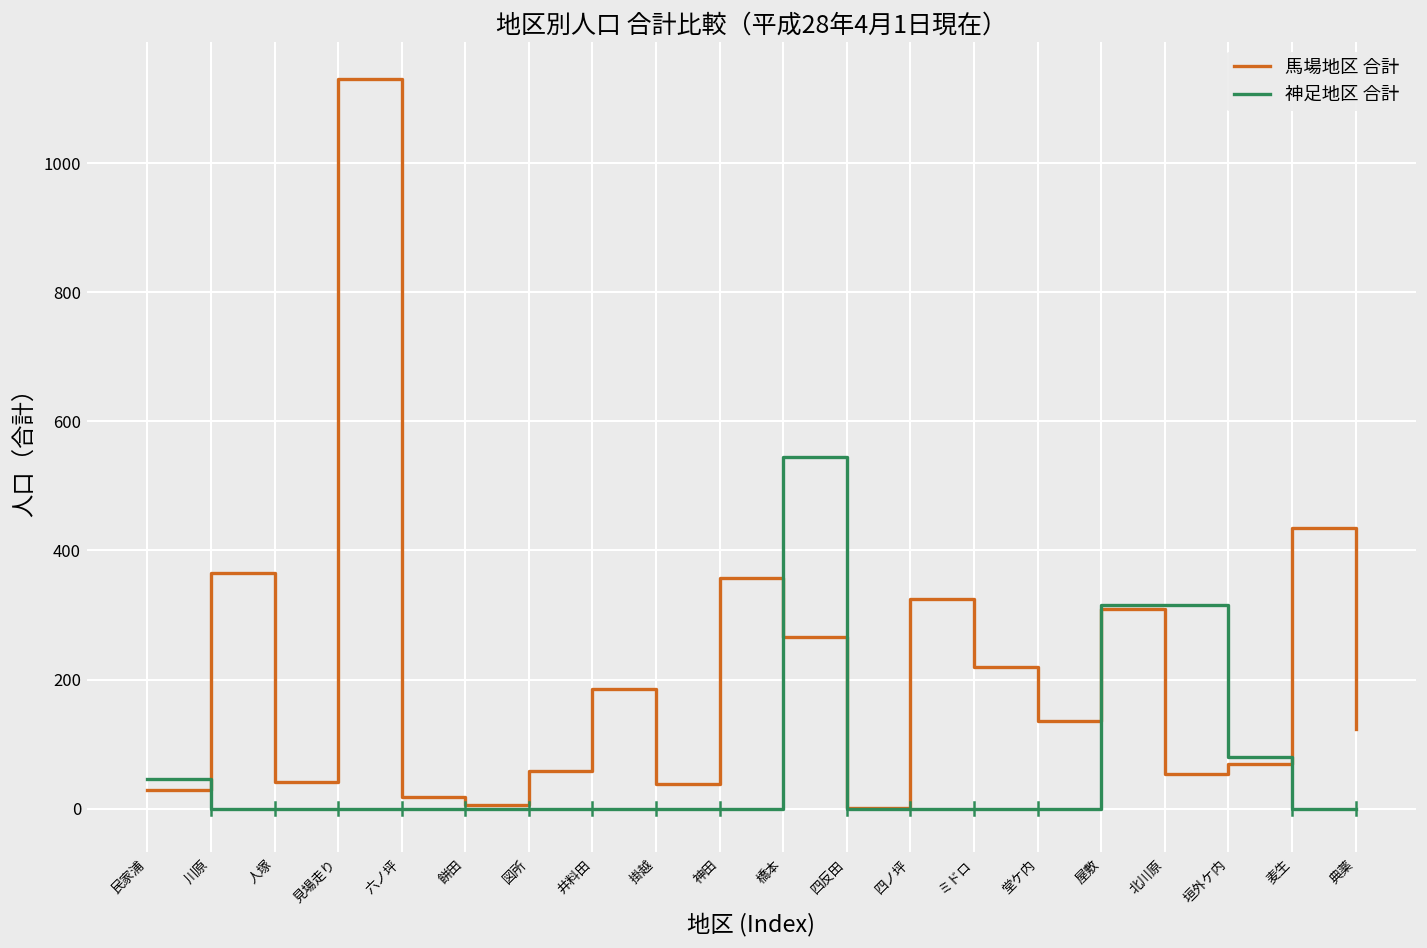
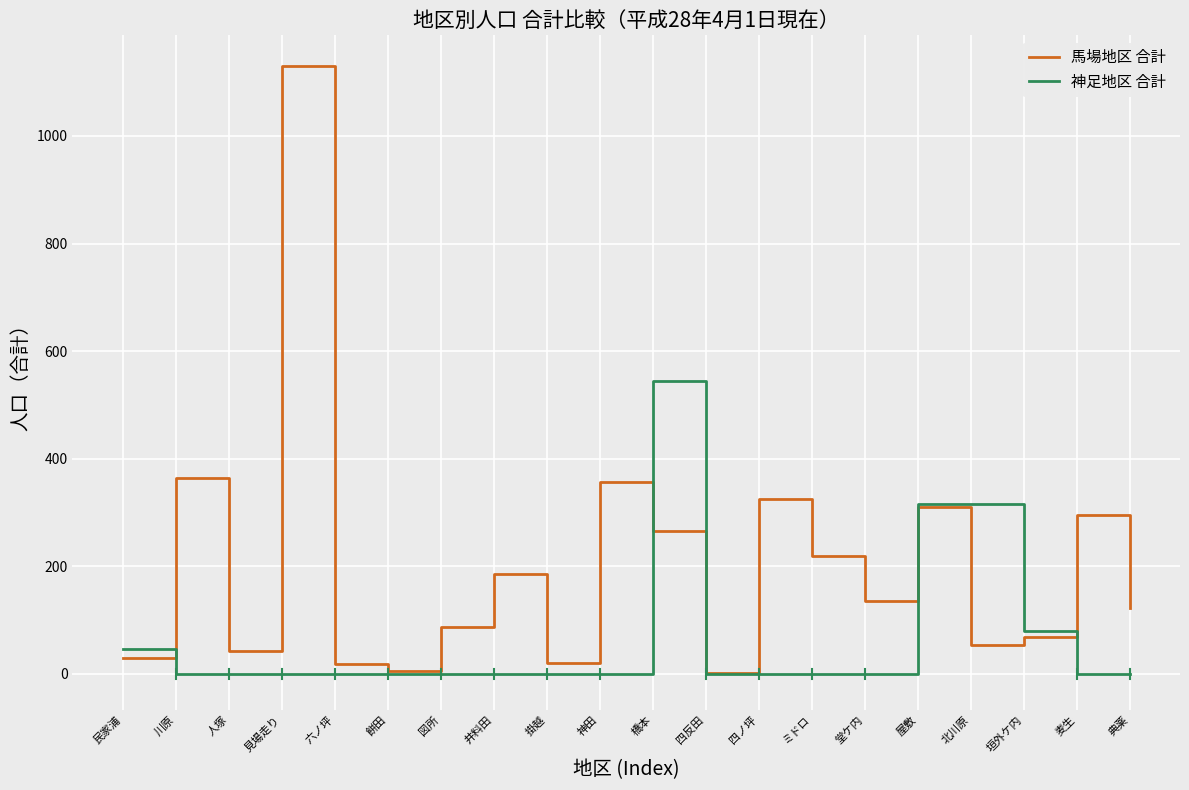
  {
    "馬場地区 合計": {
      "民家浦": 30,
      "川原": 370,
      "人塚": 40,
      "見場走り": 1130,
      "六ノ坪": 20,
-     "図所": 60,
+     "図所": 90,
      "井料田": 190,
-     "掛越": 40,
+     "掛越": 20,
      "神田": 360,
      "橋本": 270,
      "四ノ坪": 330,
      "ミドロ": 220,
      "堂ケ内": 140,
      "屋敷": 310,
      "北川原": 50,
      "垣外ケ内": 70,
-     "麦生": 430,
+     "麦生": 300,
      "典薬": 120
    }
  }
